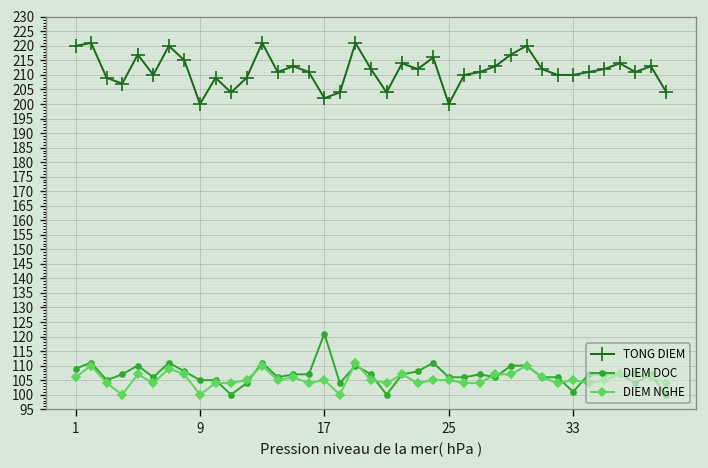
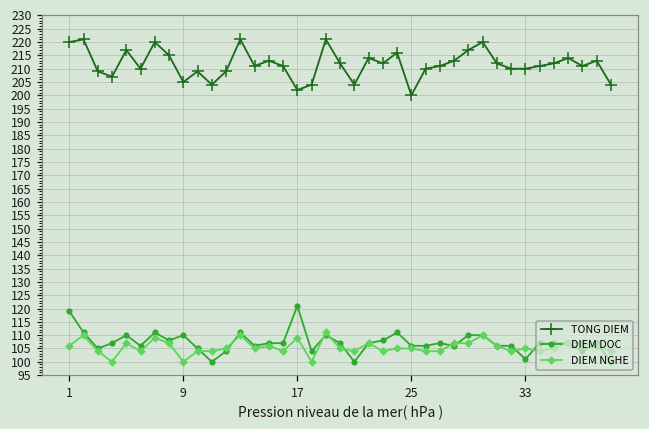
  {
    "TONG DIEM": {
      "1": 220,
-     "9": 200,
+     "9": 205,
      "17": 202,
      "25": 200,
      "33": 210
    },
    "DIEM DOC": {
-     "1": 109,
-     "9": 105,
+     "1": 119,
+     "9": 110,
      "17": 121,
      "33": 101
    },
    "DIEM NGHE": {
      "1": 106,
      "9": 100,
-     "17": 105,
+     "17": 109,
      "33": 105
    }
  }
